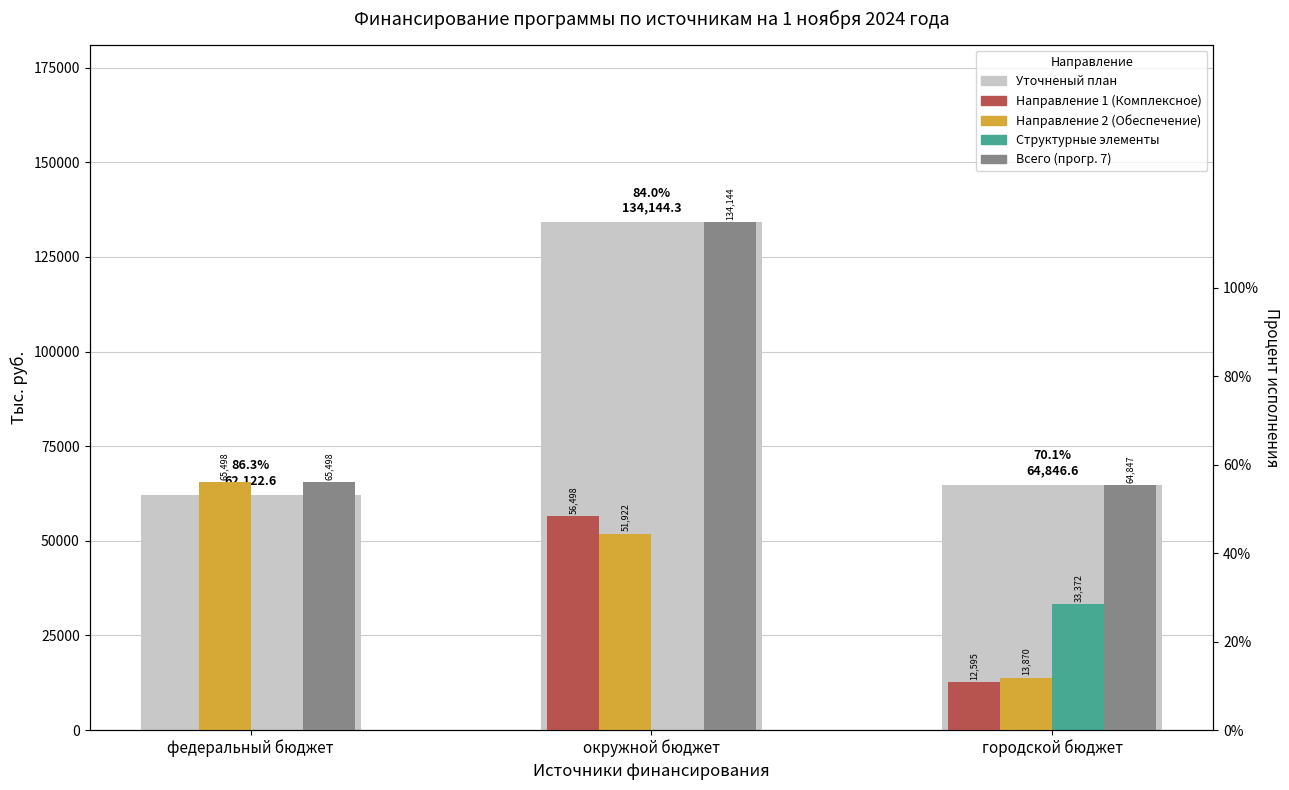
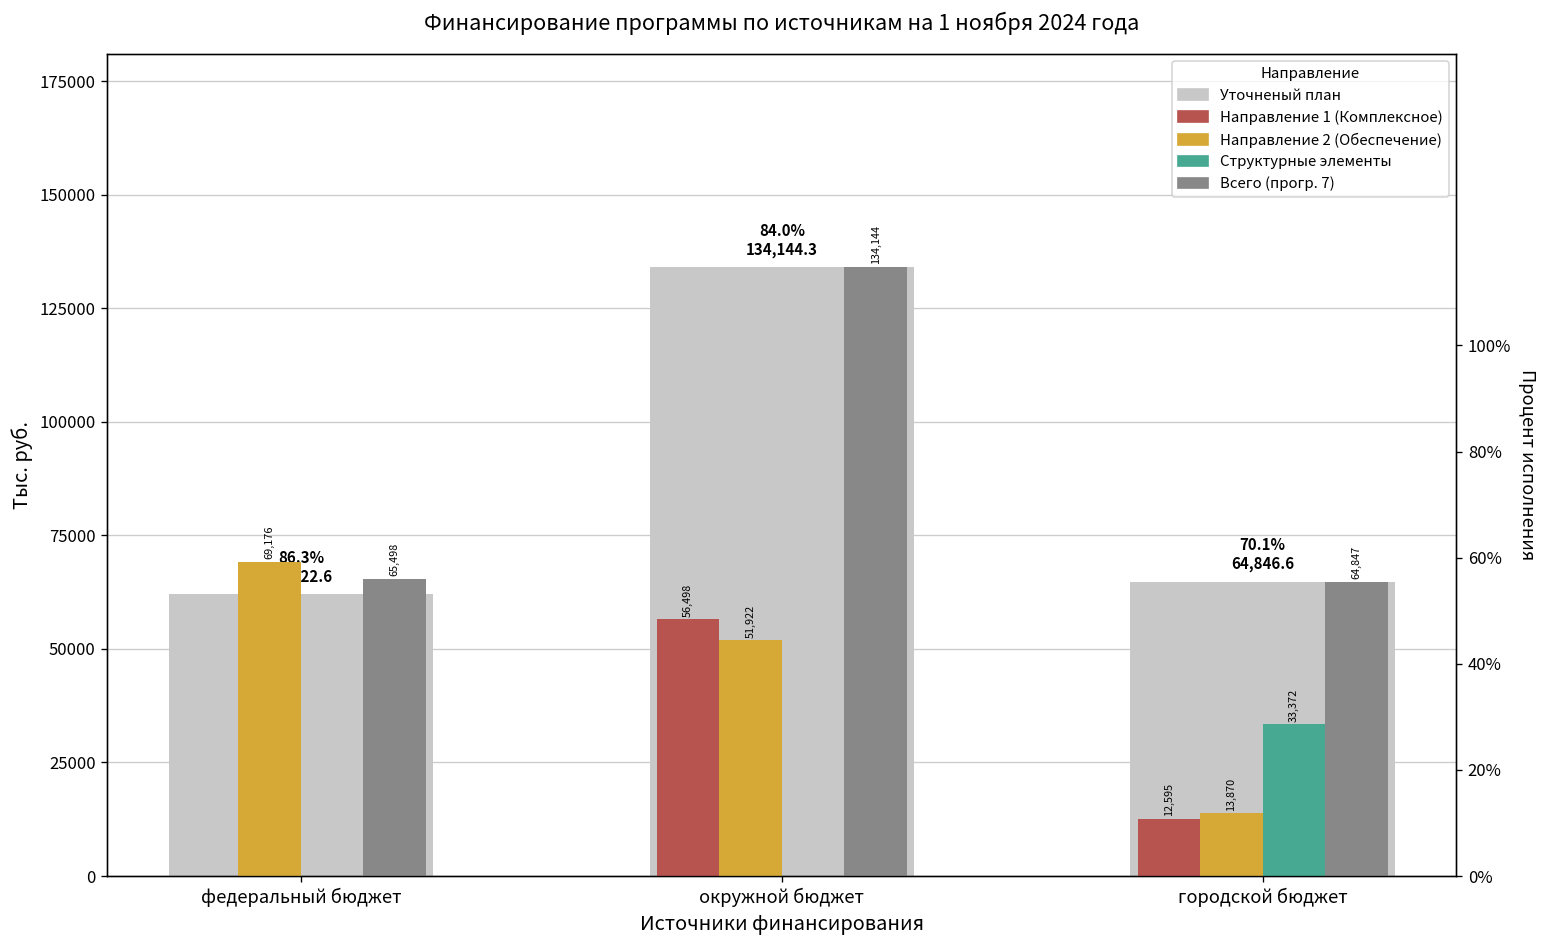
  {
    "Уточненый план": {
      "федеральный бюджет": "62,122.6",
      "окружной бюджет": "134,144.3",
      "городской бюджет": "64,846.6"
    },
    "Направление 2 (Обеспечение)": {
-     "федеральный бюджет": "65,498"
+     "федеральный бюджет": "69,176"
    },
    "Всего (прогр. 7)": {
      "федеральный бюджет": "65,498",
      "окружной бюджет": "134,144",
      "городской бюджет": "64,847"
    }
  }
